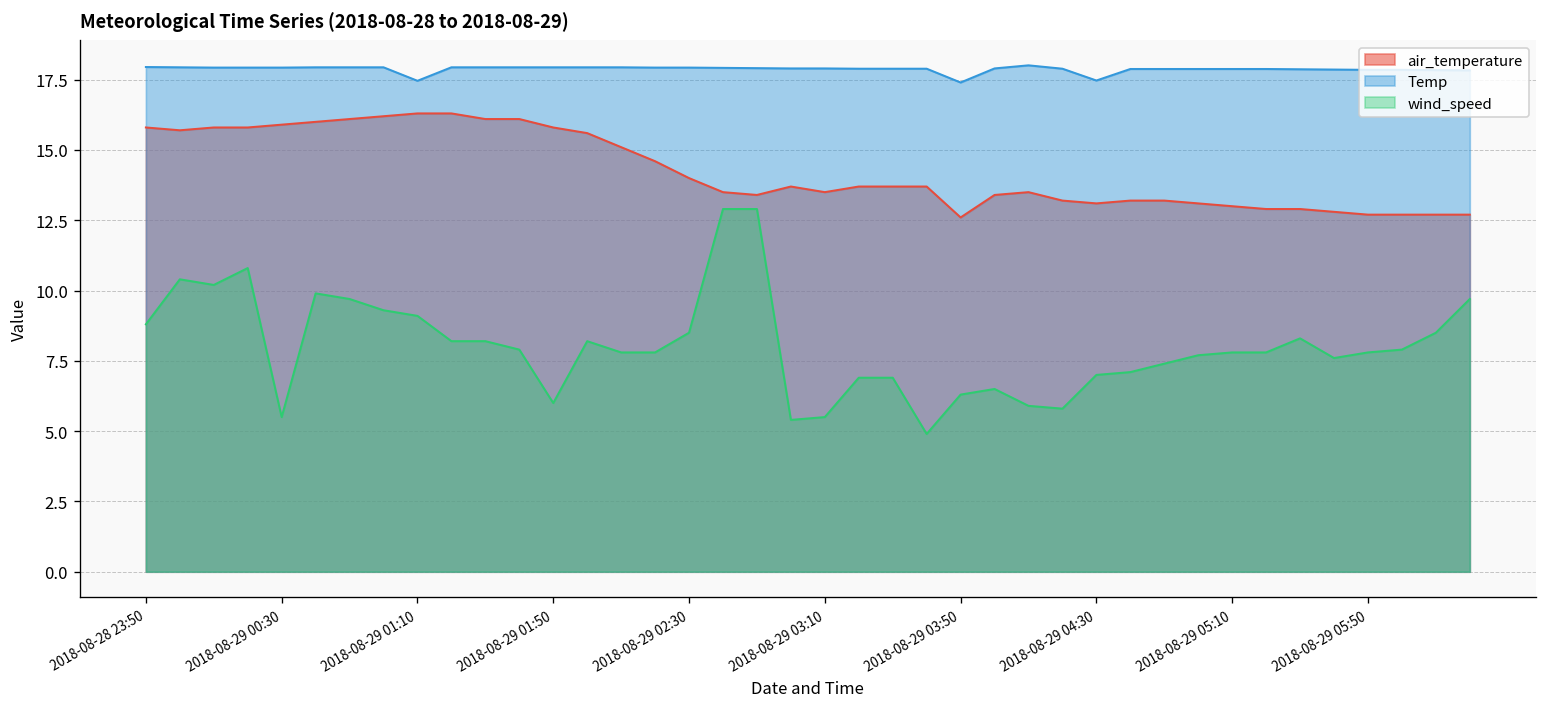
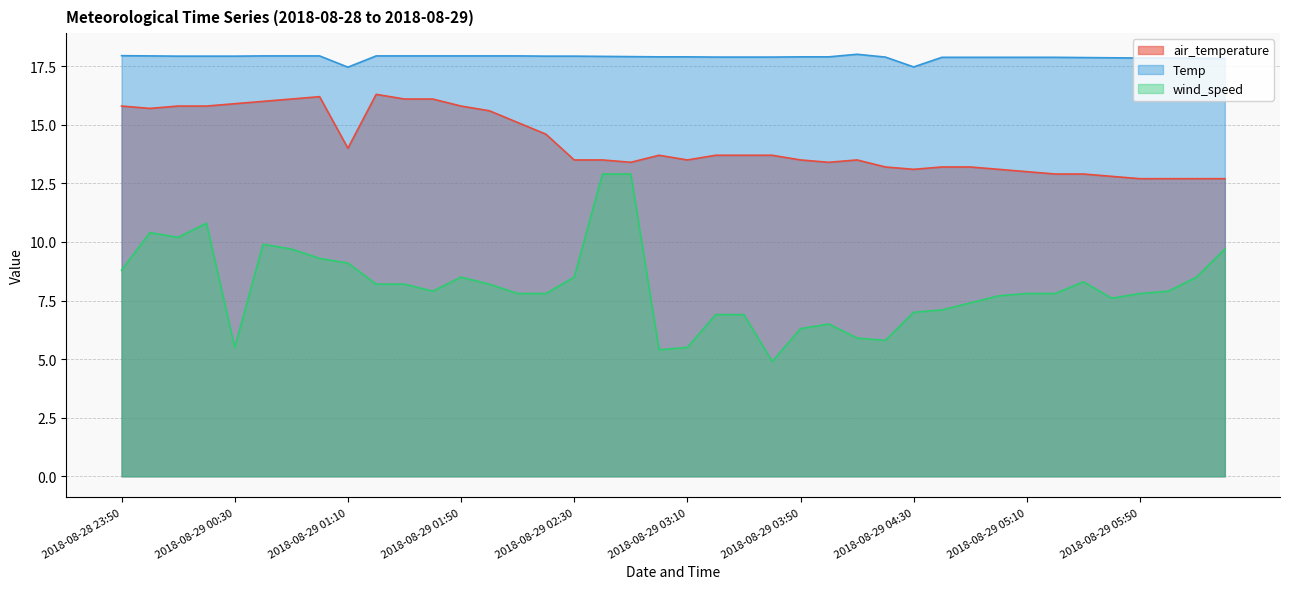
  {
    "air_temperature": {
      "2018-08-28 23:50": 15.8,
      "2018-08-29 00:30": 15.9,
-     "2018-08-29 01:10": 16.3,
+     "2018-08-29 01:10": 14.0,
      "2018-08-29 01:50": 15.8,
-     "2018-08-29 02:30": 14.0,
+     "2018-08-29 02:30": 13.5,
      "2018-08-29 03:10": 13.5,
-     "2018-08-29 03:50": 12.6,
+     "2018-08-29 03:50": 13.5,
      "2018-08-29 04:30": 13.1,
      "2018-08-29 05:10": 13.0,
      "2018-08-29 05:50": 12.7
    },
    "Temp": {
      "2018-08-28 23:50": 18.0,
      "2018-08-29 00:30": 17.9,
      "2018-08-29 01:10": 17.5,
      "2018-08-29 01:50": 17.9,
      "2018-08-29 02:30": 17.9,
      "2018-08-29 03:10": 17.9,
-     "2018-08-29 03:50": 17.4,
+     "2018-08-29 03:50": 17.9,
      "2018-08-29 04:30": 17.5,
      "2018-08-29 05:10": 17.9
    },
    "wind_speed": {
      "2018-08-28 23:50": 8.8,
      "2018-08-29 00:30": 5.5,
      "2018-08-29 01:10": 9.1,
-     "2018-08-29 01:50": 6.0,
+     "2018-08-29 01:50": 8.5,
      "2018-08-29 02:30": 8.5,
      "2018-08-29 03:10": 5.5,
      "2018-08-29 03:50": 6.3,
      "2018-08-29 04:30": 7.0,
      "2018-08-29 05:10": 7.8,
      "2018-08-29 05:50": 7.8
    }
  }
